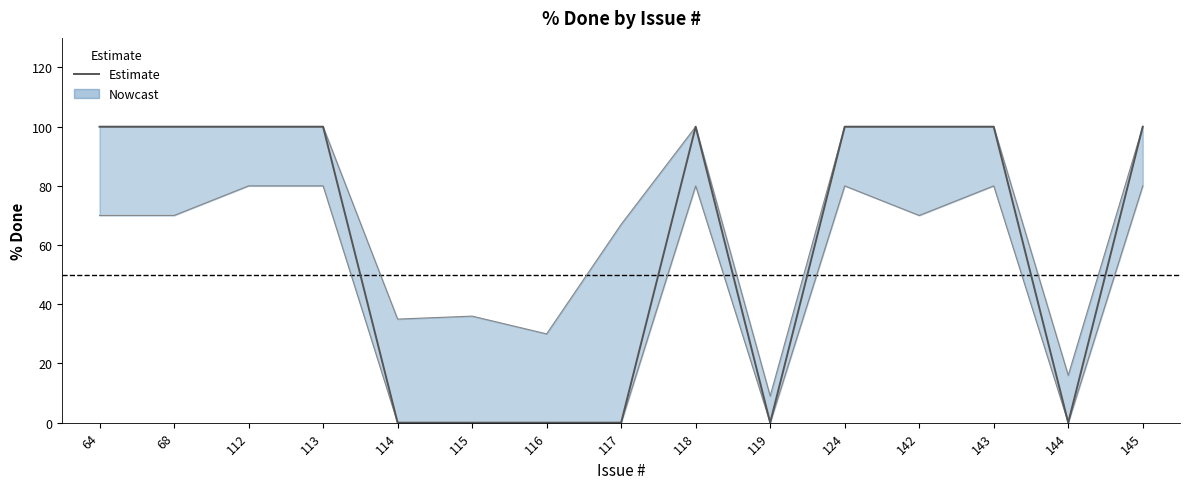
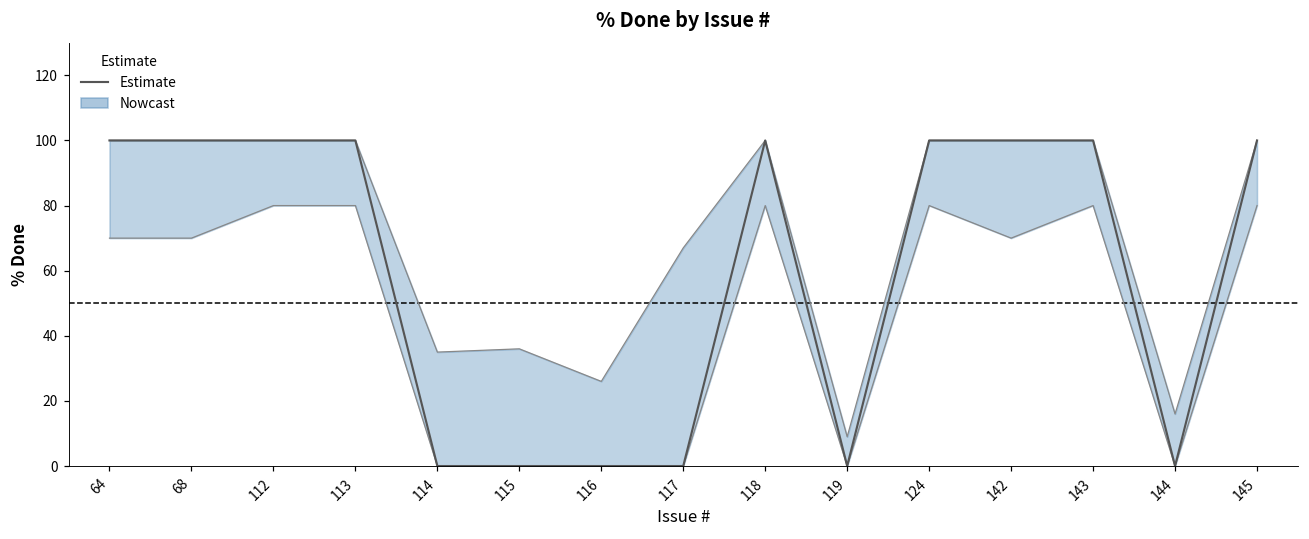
  {
    "Nowcast": {
      "114": 35,
      "115": 36,
-     "116": 30,
+     "116": 26,
      "117": 67,
      "119": 9,
      "144": 16
    }
  }
